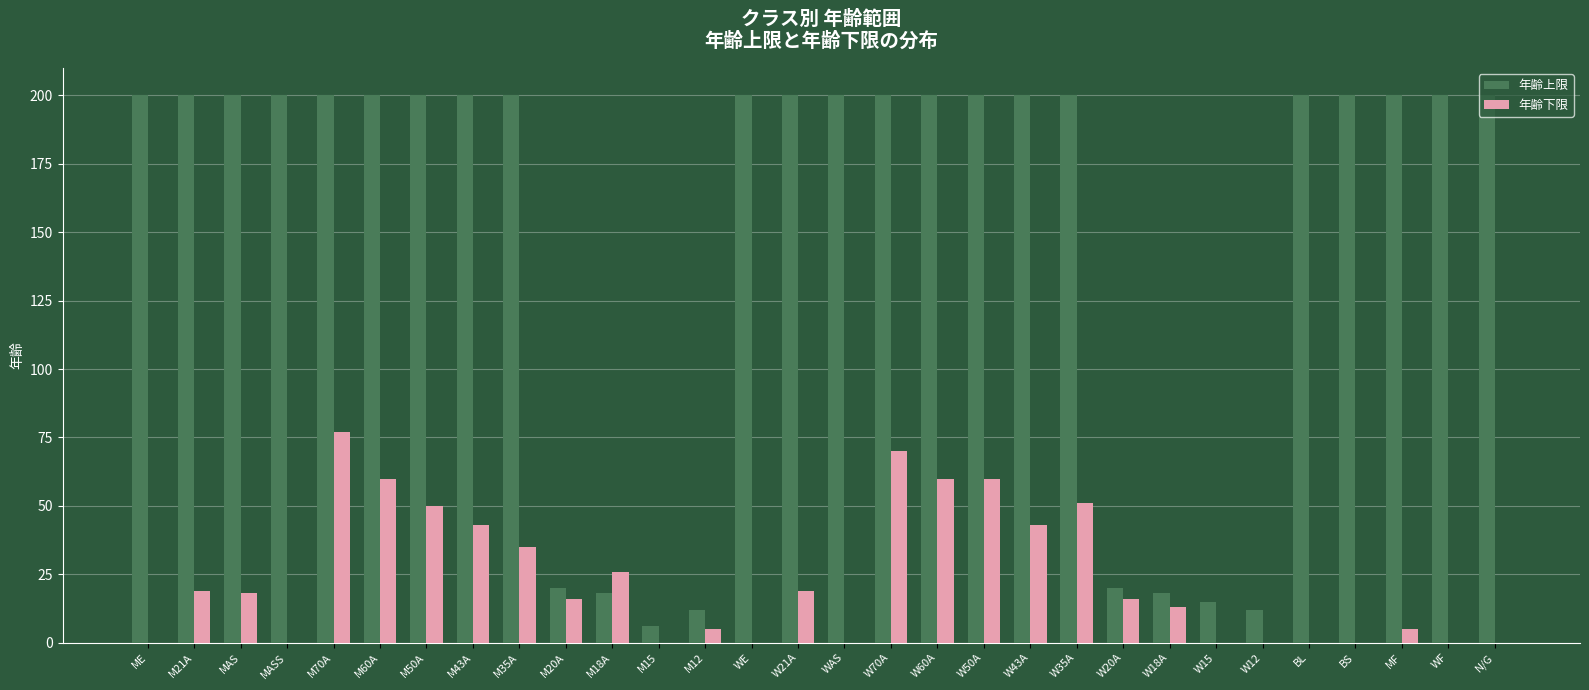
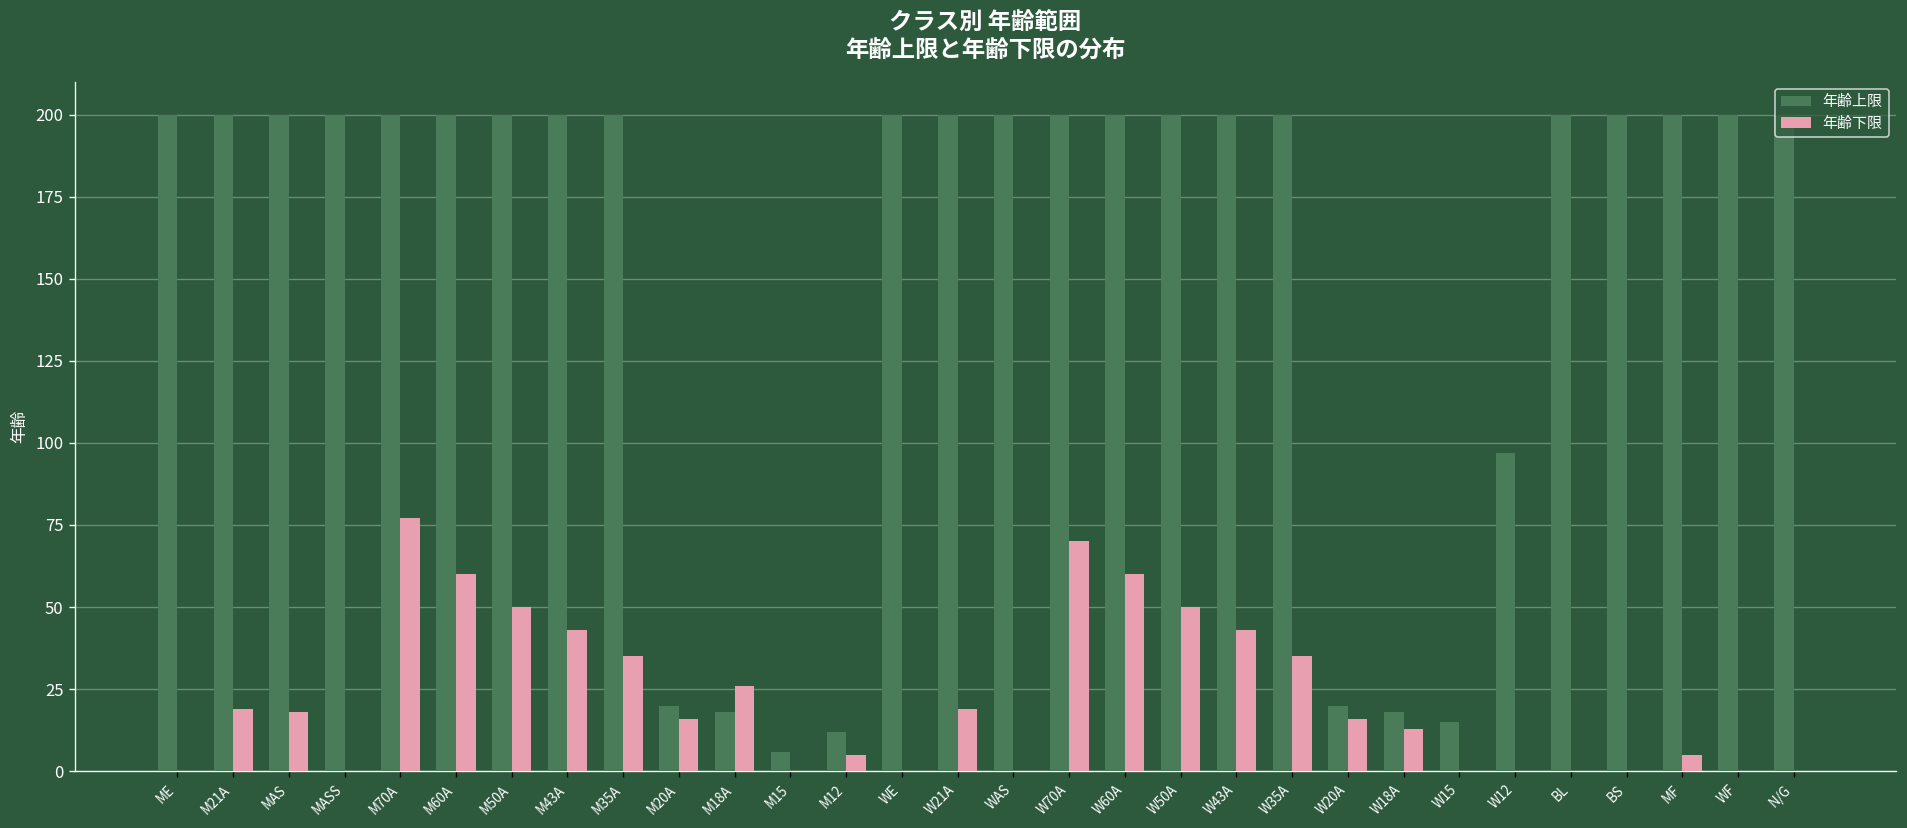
  {
    "年齢上限": {
      "ME": 200,
      "M21A": 200,
      "MAS": 200,
      "MASS": 200,
      "M70A": 200,
      "M60A": 200,
      "M50A": 200,
      "M43A": 200,
      "M35A": 200,
      "M20A": 20,
      "M18A": 18,
      "M15": 6,
      "M12": 12,
      "WE": 200,
      "W21A": 200,
      "WAS": 200,
      "W70A": 200,
      "W60A": 200,
      "W50A": 200,
      "W43A": 200,
      "W35A": 200,
      "W20A": 20,
      "W18A": 18,
      "W15": 15,
-     "W12": 12,
+     "W12": 97,
      "BL": 200,
      "BS": 200,
      "MF": 200,
      "WF": 200
    },
    "年齢下限": {
      "ME": 0,
      "M21A": 19,
      "MAS": 18,
      "MASS": 0,
      "M70A": 77,
      "M60A": 60,
      "M50A": 50,
      "M43A": 43,
      "M35A": 35,
      "M20A": 16,
      "M18A": 26,
      "M15": 0,
      "M12": 5,
      "WE": 0,
      "W21A": 19,
      "WAS": 0,
      "W70A": 70,
      "W60A": 60,
-     "W50A": 60,
+     "W50A": 50,
      "W43A": 43,
-     "W35A": 51,
+     "W35A": 35,
      "W20A": 16,
      "W18A": 13,
      "W15": 0,
      "W12": 0,
      "BL": 0,
      "BS": 0,
      "MF": 5,
      "WF": 0,
      "N/G": 0
    }
  }
